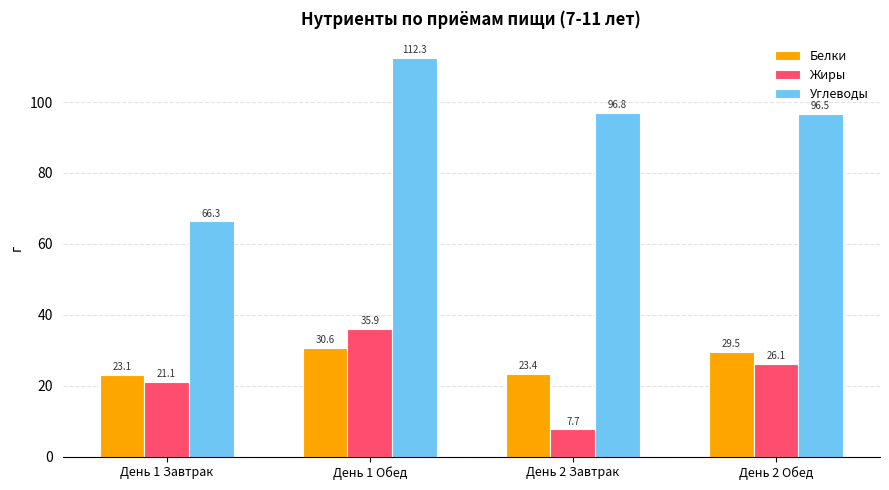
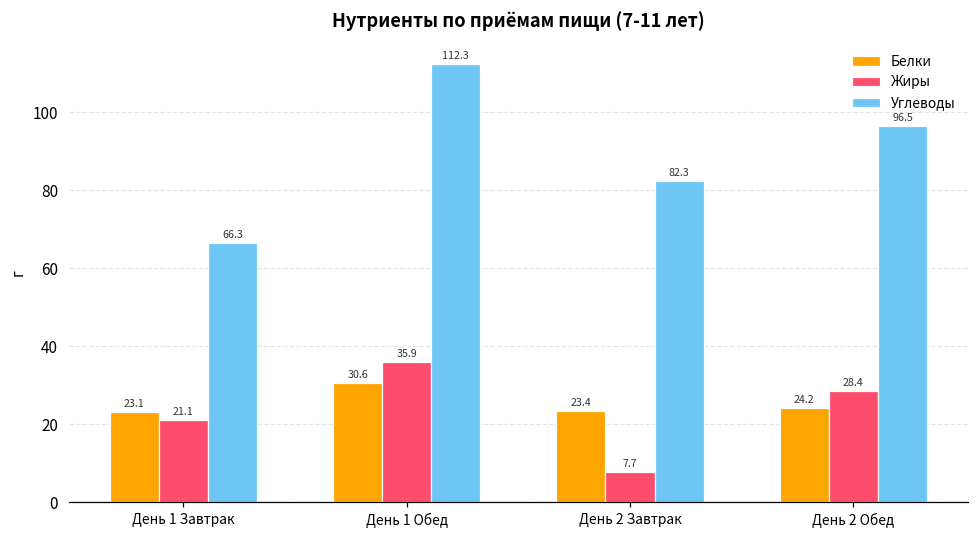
  {
    "Белки": {
      "День 1 Завтрак": 23.1,
      "День 1 Обед": 30.6,
      "День 2 Завтрак": 23.4,
-     "День 2 Обед": 29.5
+     "День 2 Обед": 24.2
    },
    "Жиры": {
      "День 1 Завтрак": 21.1,
      "День 1 Обед": 35.9,
      "День 2 Завтрак": 7.7,
-     "День 2 Обед": 26.1
+     "День 2 Обед": 28.4
    },
    "Углеводы": {
      "День 1 Завтрак": 66.3,
      "День 1 Обед": 112.3,
-     "День 2 Завтрак": 96.8,
+     "День 2 Завтрак": 82.3,
      "День 2 Обед": 96.5
    }
  }
